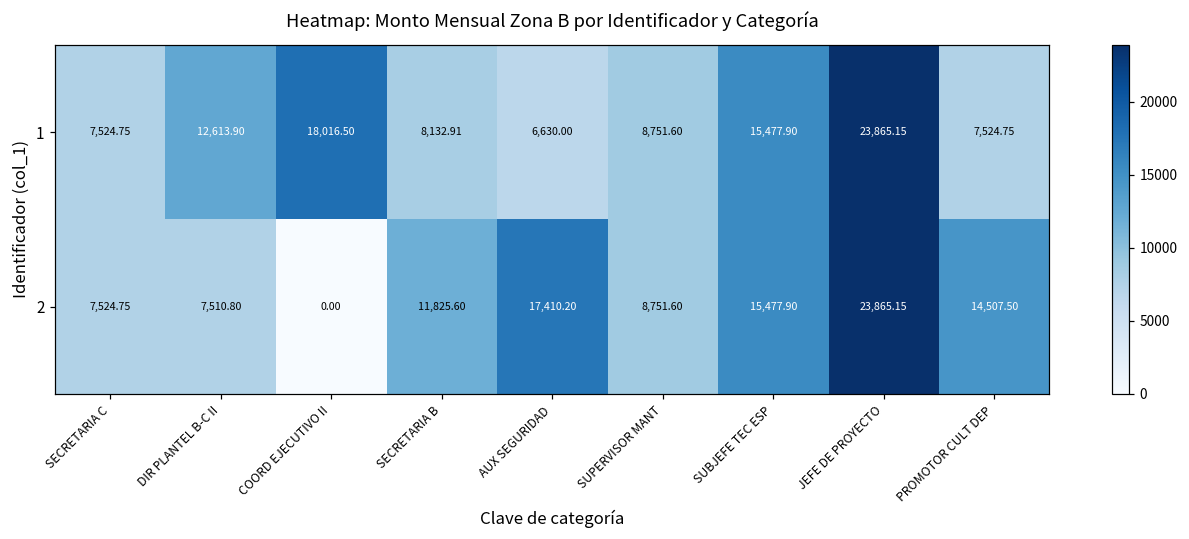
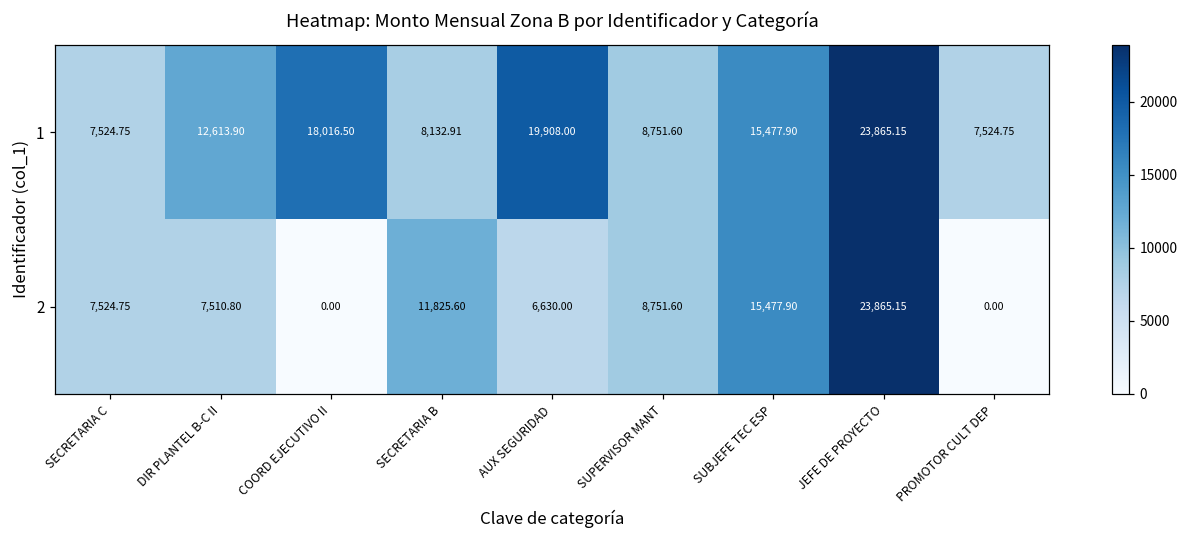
  {
    "1": {
      "SECRETARIA C": "7,524.75",
      "DIR PLANTEL B-C II": "12,613.90",
      "COORD EJECUTIVO II": "18,016.50",
      "SECRETARIA B": "8,132.91",
-     "AUX SEGURIDAD": "6,630.00",
+     "AUX SEGURIDAD": "19,908.00",
      "SUPERVISOR MANT": "8,751.60",
      "SUBJEFE TEC ESP": "15,477.90",
      "JEFE DE PROYECTO": "23,865.15",
      "PROMOTOR CULT DEP": "7,524.75"
    },
    "2": {
      "SECRETARIA C": "7,524.75",
      "DIR PLANTEL B-C II": "7,510.80",
      "COORD EJECUTIVO II": "0.00",
      "SECRETARIA B": "11,825.60",
-     "AUX SEGURIDAD": "17,410.20",
+     "AUX SEGURIDAD": "6,630.00",
      "SUPERVISOR MANT": "8,751.60",
      "SUBJEFE TEC ESP": "15,477.90",
      "JEFE DE PROYECTO": "23,865.15",
-     "PROMOTOR CULT DEP": "14,507.50"
+     "PROMOTOR CULT DEP": "0.00"
    }
  }
